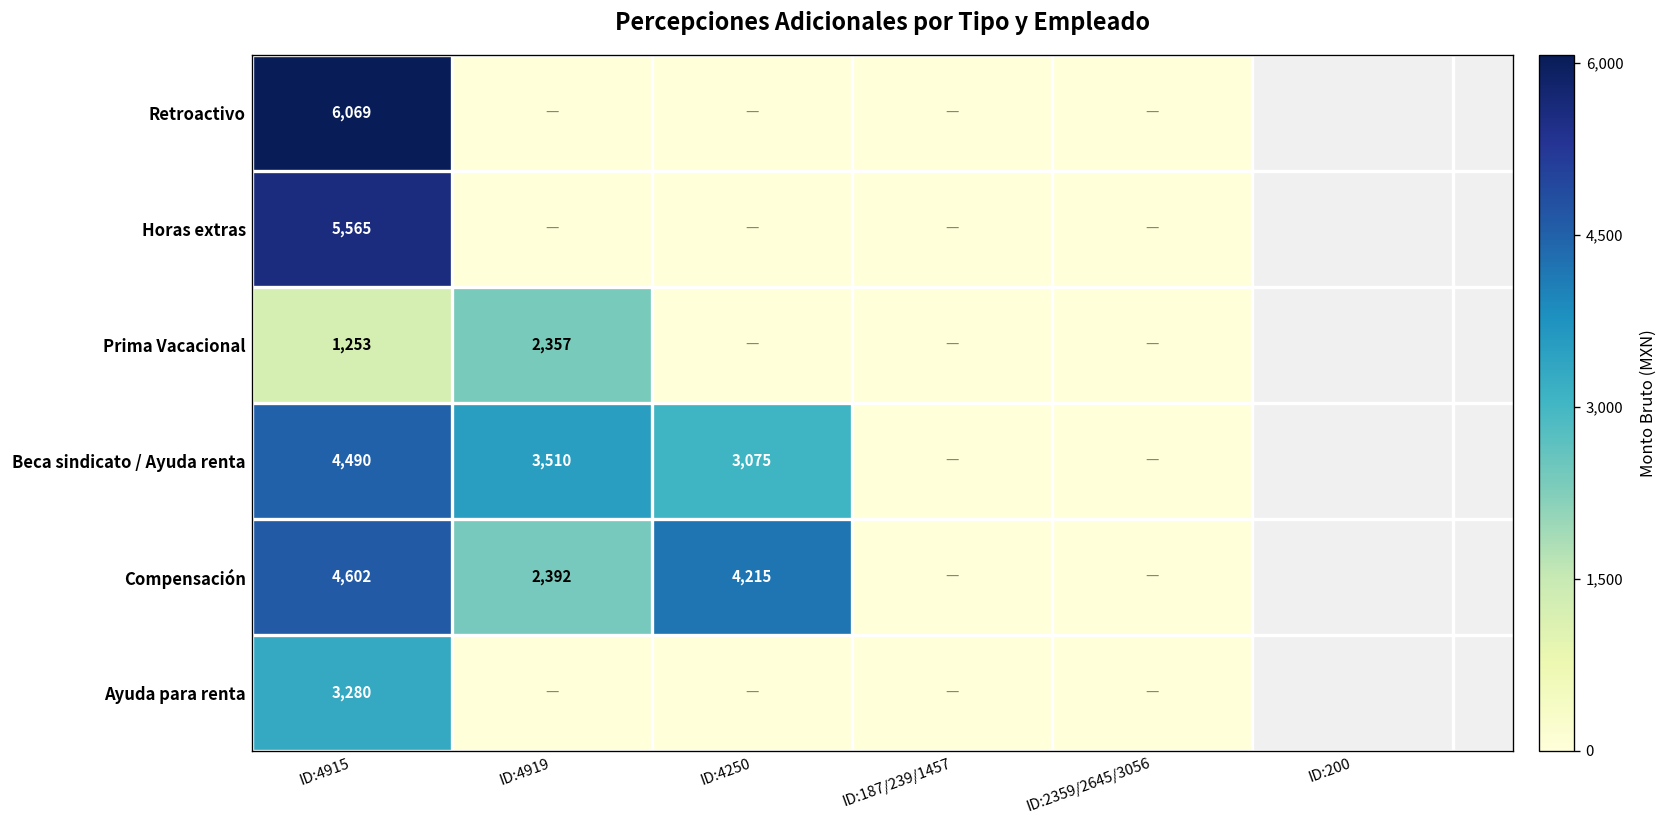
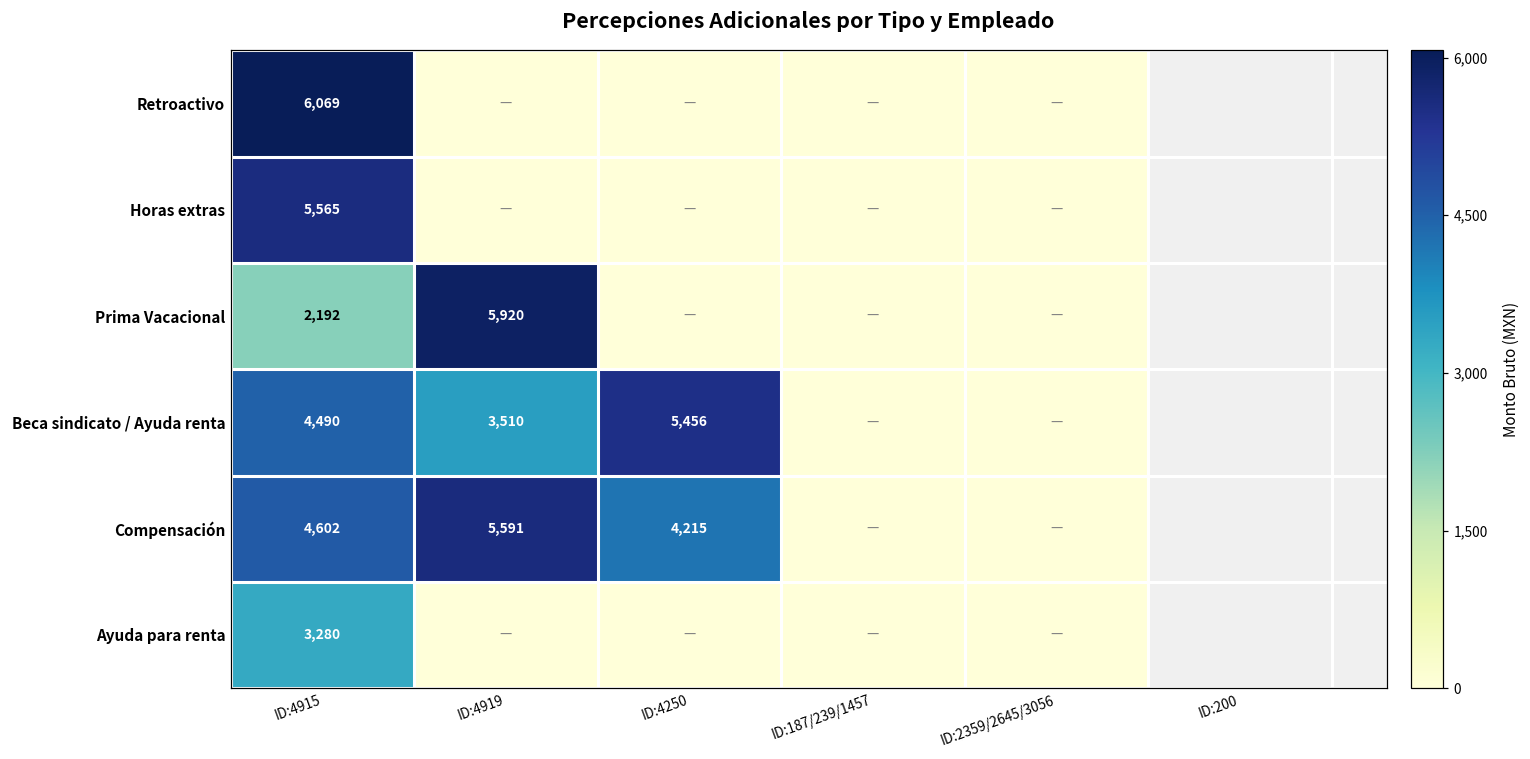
  {
    "Retroactivo": {
      "ID:4915": "6,069"
    },
    "Horas extras": {
      "ID:4915": "5,565"
    },
    "Prima Vacacional": {
-     "ID:4915": "1,253",
-     "ID:4919": "2,357"
+     "ID:4915": "2,192",
+     "ID:4919": "5,920"
    },
    "Beca sindicato / Ayuda renta": {
      "ID:4915": "4,490",
      "ID:4919": "3,510",
-     "ID:4250": "3,075"
+     "ID:4250": "5,456"
    },
    "Compensación": {
      "ID:4915": "4,602",
-     "ID:4919": "2,392",
+     "ID:4919": "5,591",
      "ID:4250": "4,215"
    },
    "Ayuda para renta": {
      "ID:4915": "3,280"
    }
  }
